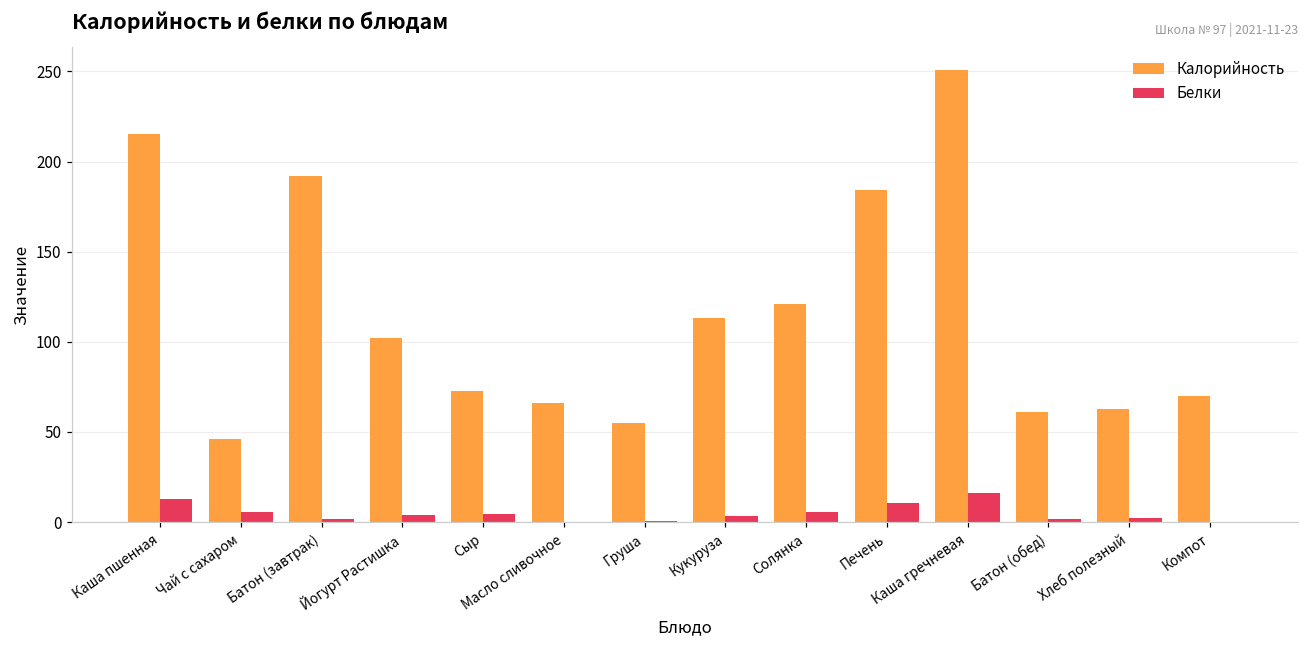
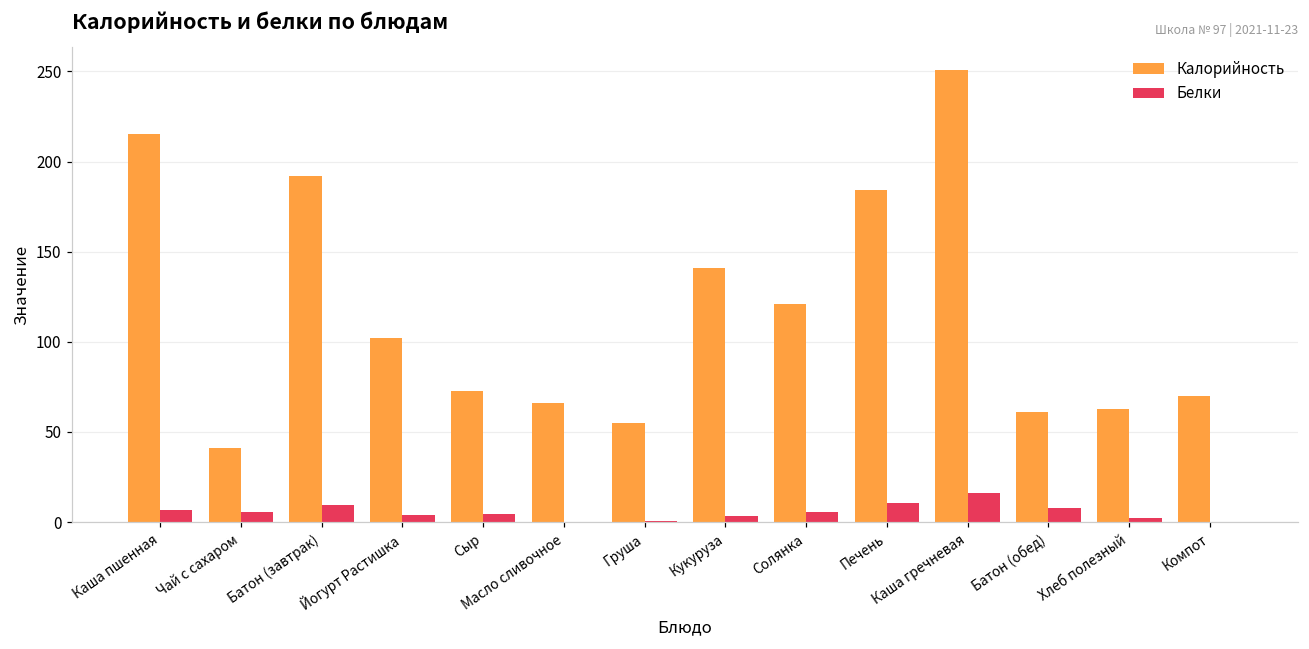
  {
    "Калорийность": {
      "Каша пшенная": 215,
-     "Чай с сахаром": 46,
+     "Чай с сахаром": 41,
      "Батон (завтрак)": 192,
      "Йогурт Растишка": 102,
      "Сыр": 73,
      "Масло сливочное": 66,
      "Груша": 55,
-     "Кукуруза": 113,
+     "Кукуруза": 141,
      "Солянка": 121,
      "Печень": 184,
      "Каша гречневая": 251,
      "Батон (обед)": 61,
      "Хлеб полезный": 63,
      "Компот": 70
    },
    "Белки": {
-     "Каша пшенная": 13,
+     "Каша пшенная": 7,
      "Чай с сахаром": 6,
-     "Батон (завтрак)": 2,
+     "Батон (завтрак)": 10,
      "Йогурт Растишка": 4,
      "Сыр": 5,
      "Кукуруза": 4,
      "Солянка": 6,
      "Печень": 11,
      "Каша гречневая": 16,
-     "Батон (обед)": 2,
+     "Батон (обед)": 8,
      "Хлеб полезный": 2
    }
  }
